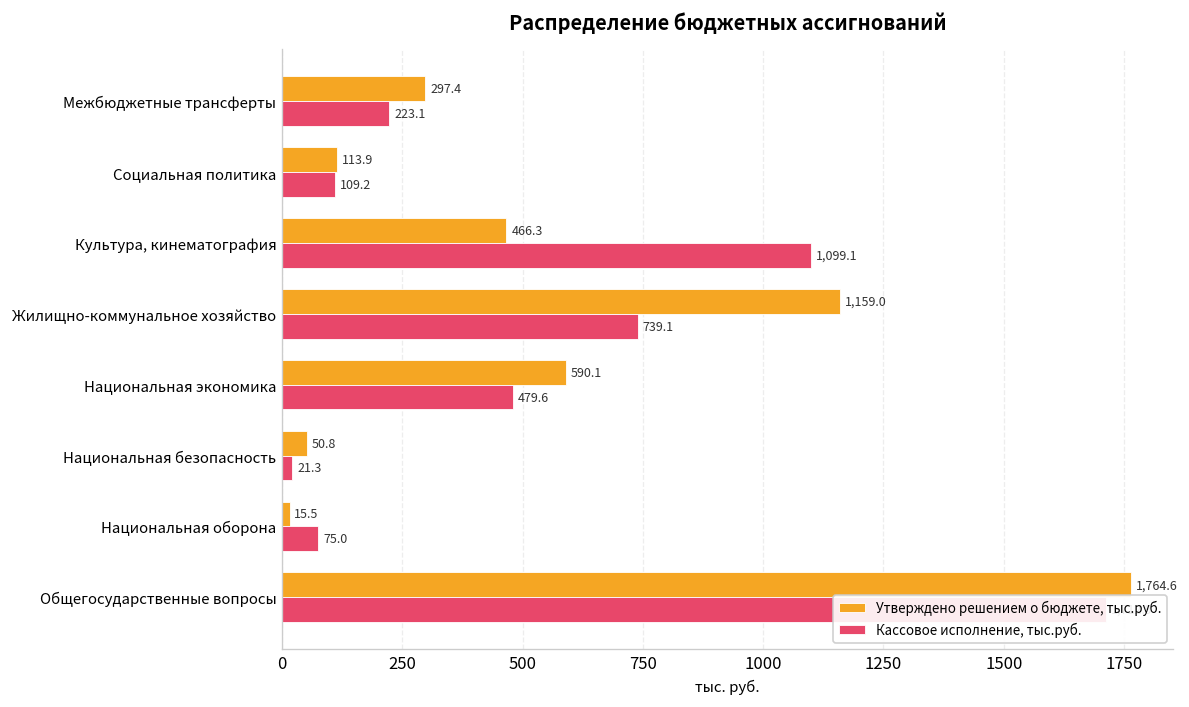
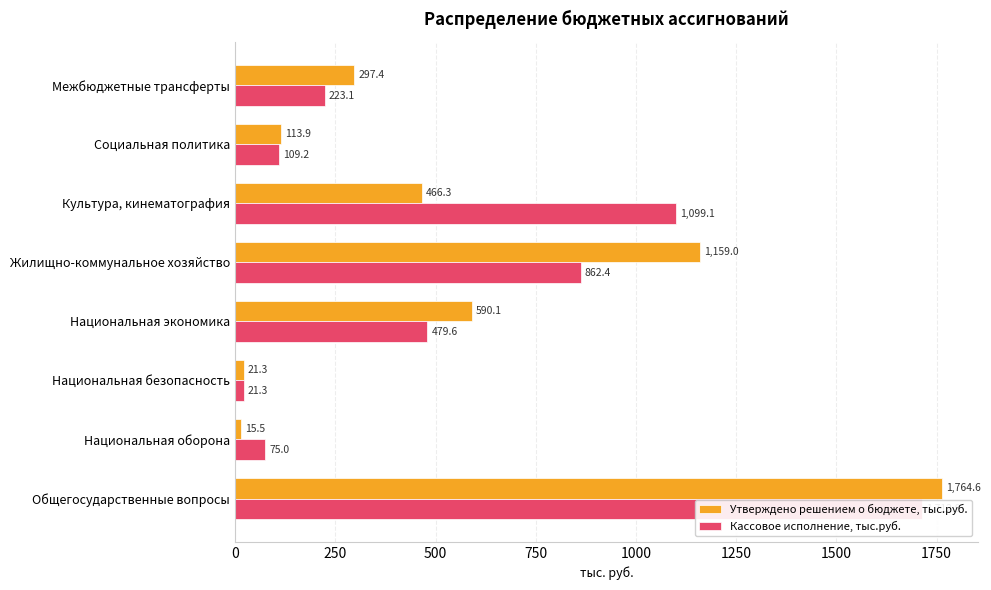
  {
    "Утверждено решением о бюджете, тыс.руб.": {
      "Межбюджетные трансферты": "297.4",
      "Социальная политика": "113.9",
      "Культура, кинематография": "466.3",
      "Жилищно-коммунальное хозяйство": "1,159.0",
      "Национальная экономика": "590.1",
-     "Национальная безопасность": "50.8",
+     "Национальная безопасность": "21.3",
      "Национальная оборона": "15.5",
      "Общегосударственные вопросы": "1,764.6"
    },
    "Кассовое исполнение, тыс.руб.": {
      "Межбюджетные трансферты": "223.1",
      "Социальная политика": "109.2",
      "Культура, кинематография": "1,099.1",
-     "Жилищно-коммунальное хозяйство": "739.1",
+     "Жилищно-коммунальное хозяйство": "862.4",
      "Национальная экономика": "479.6",
      "Национальная безопасность": "21.3",
      "Национальная оборона": "75.0"
    }
  }
